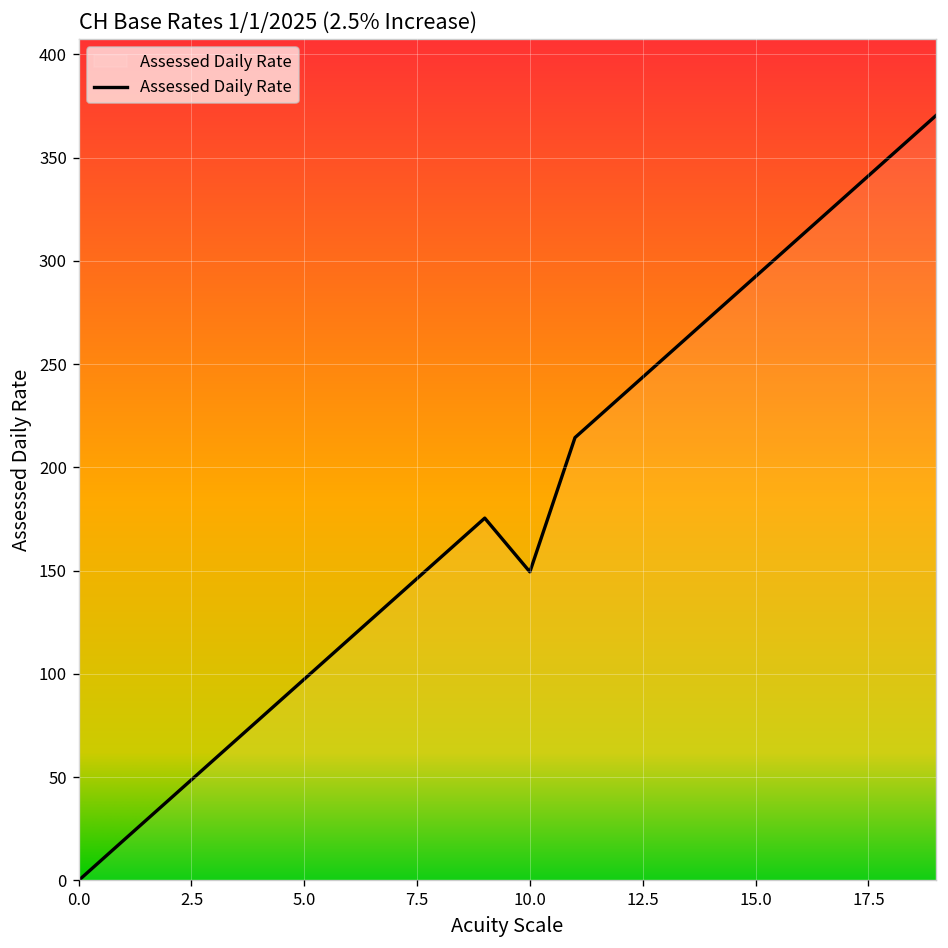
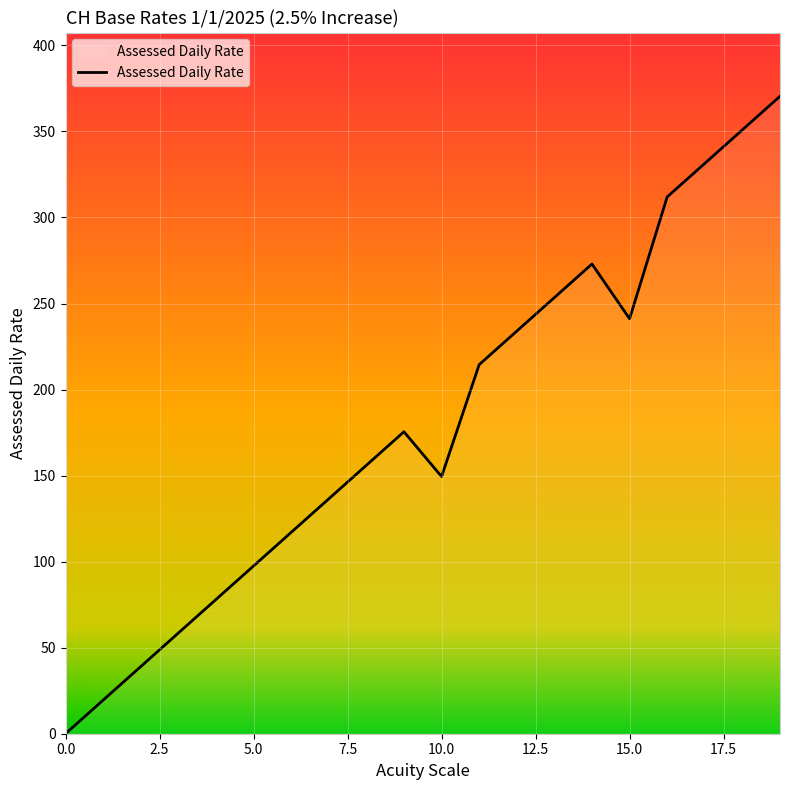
  {
    "0.0": 0,
    "5.0": 97,
    "10.0": 149,
-   "15.0": 292
+   "15.0": 241
  }
